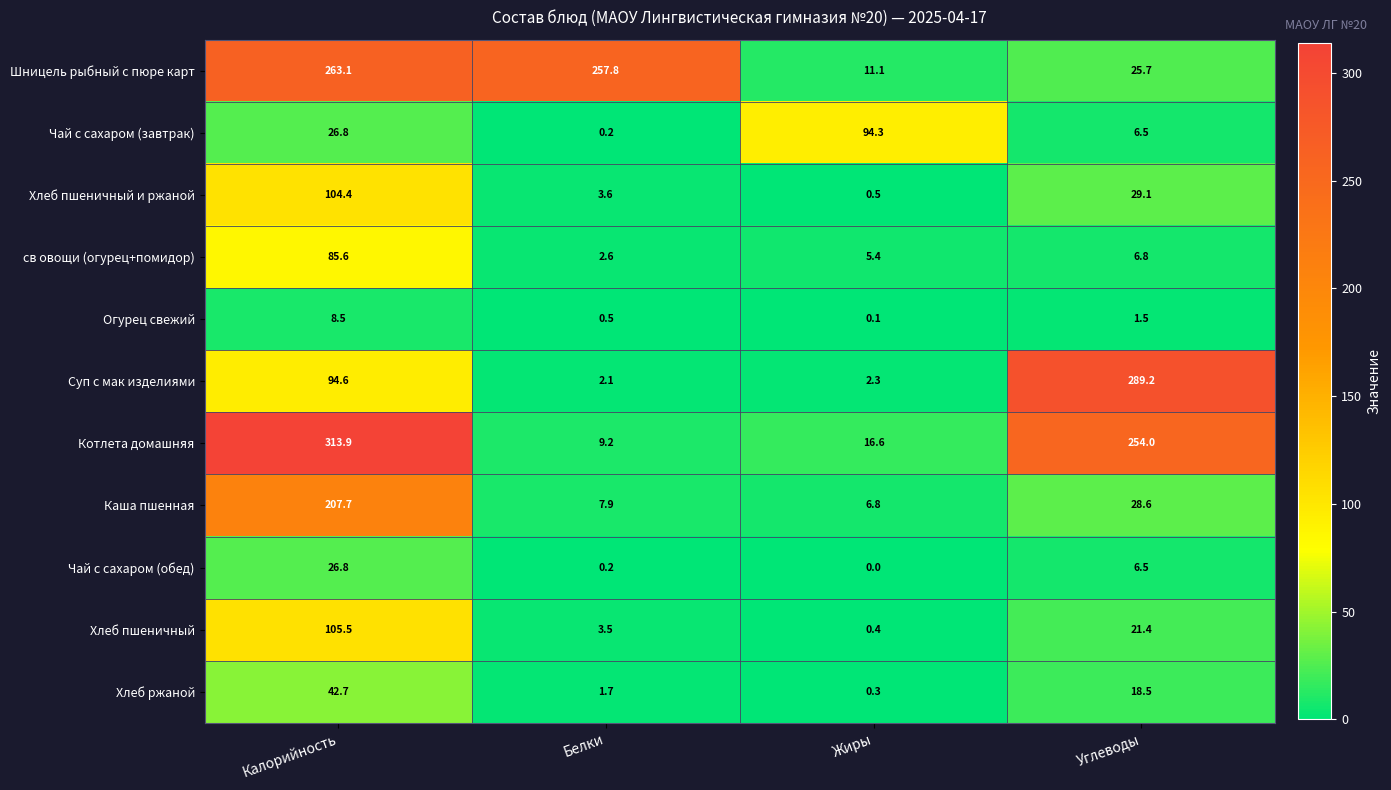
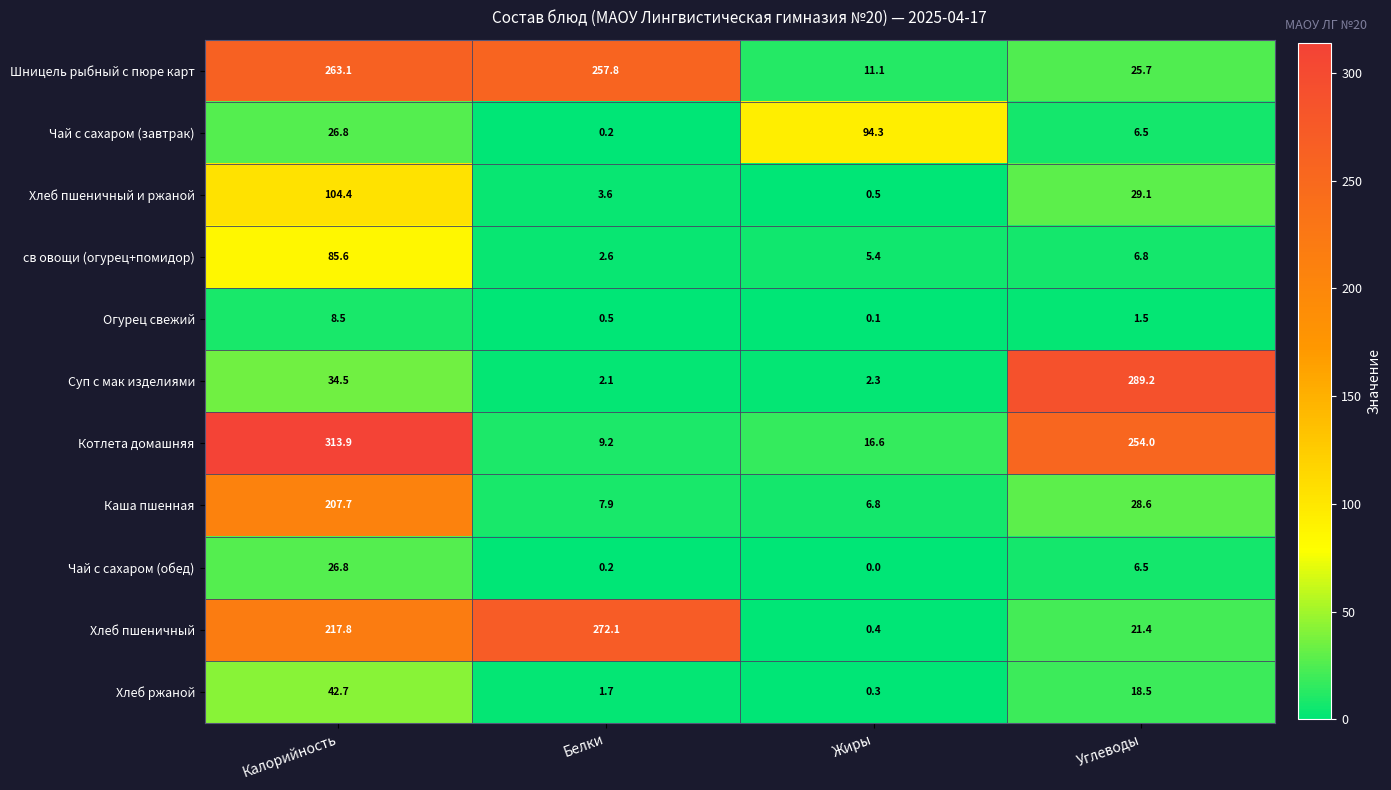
  {
    "Шницель рыбный с пюре карт": {
      "Калорийность": 263.1,
      "Белки": 257.8,
      "Жиры": 11.1,
      "Углеводы": 25.7
    },
    "Чай с сахаром (завтрак)": {
      "Калорийность": 26.8,
      "Белки": 0.2,
      "Жиры": 94.3,
      "Углеводы": 6.5
    },
    "Хлеб пшеничный и ржаной": {
      "Калорийность": 104.4,
      "Белки": 3.6,
      "Жиры": 0.5,
      "Углеводы": 29.1
    },
    "св овощи (огурец+помидор)": {
      "Калорийность": 85.6,
      "Белки": 2.6,
      "Жиры": 5.4,
      "Углеводы": 6.8
    },
    "Огурец свежий": {
      "Калорийность": 8.5,
      "Белки": 0.5,
      "Жиры": 0.1,
      "Углеводы": 1.5
    },
    "Суп с мак изделиями": {
-     "Калорийность": 94.6,
+     "Калорийность": 34.5,
      "Белки": 2.1,
      "Жиры": 2.3,
      "Углеводы": 289.2
    },
    "Котлета домашняя": {
      "Калорийность": 313.9,
      "Белки": 9.2,
      "Жиры": 16.6,
      "Углеводы": 254.0
    },
    "Каша пшенная": {
      "Калорийность": 207.7,
      "Белки": 7.9,
      "Жиры": 6.8,
      "Углеводы": 28.6
    },
    "Чай с сахаром (обед)": {
      "Калорийность": 26.8,
      "Белки": 0.2,
      "Жиры": 0.0,
      "Углеводы": 6.5
    },
    "Хлеб пшеничный": {
-     "Калорийность": 105.5,
-     "Белки": 3.5,
+     "Калорийность": 217.8,
+     "Белки": 272.1,
      "Жиры": 0.4,
      "Углеводы": 21.4
    },
    "Хлеб ржаной": {
      "Калорийность": 42.7,
      "Белки": 1.7,
      "Жиры": 0.3,
      "Углеводы": 18.5
    }
  }
